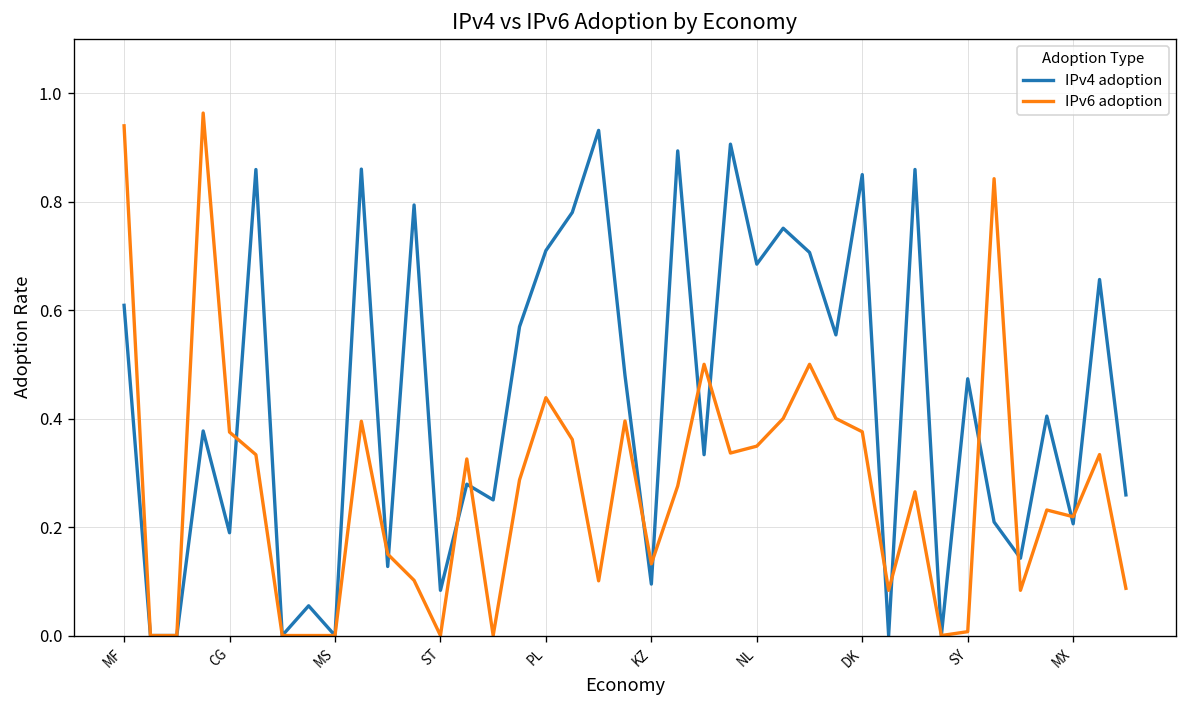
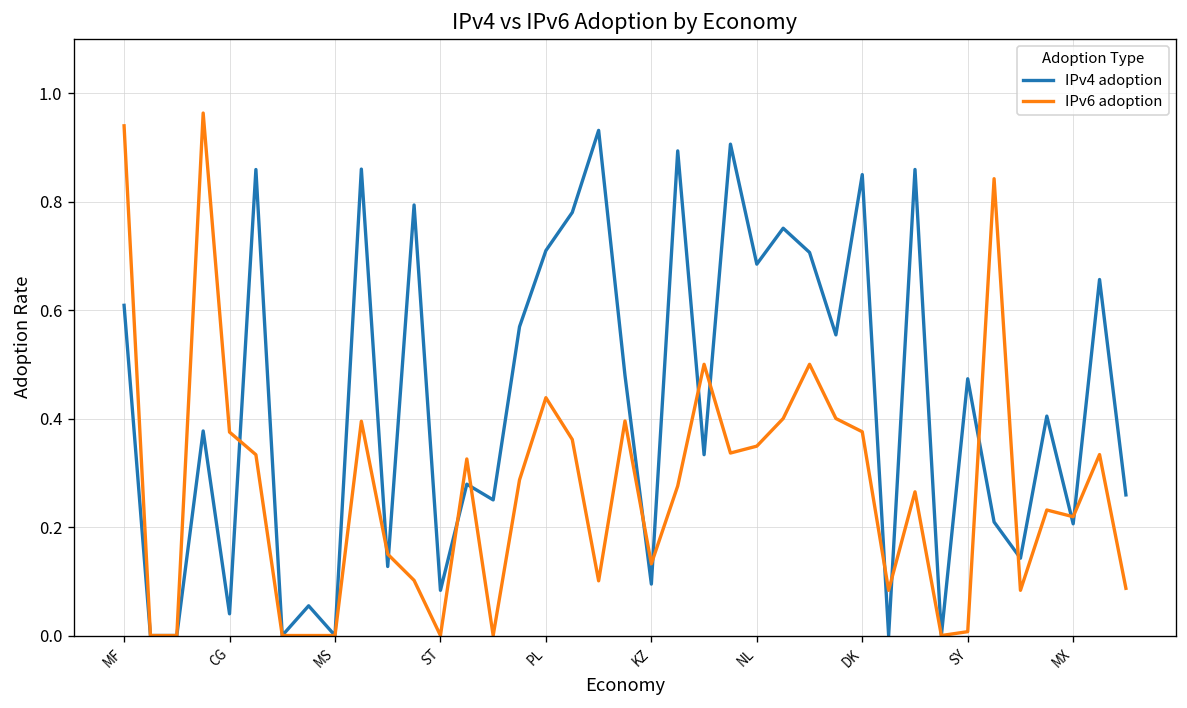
  {
    "IPv4 adoption": {
      "MF": 0.61,
-     "CG": 0.19,
+     "CG": 0.04,
      "ST": 0.08,
      "PL": 0.71,
      "KZ": 0.09,
      "NL": 0.68,
      "DK": 0.85,
      "SY": 0.47,
      "MX": 0.21
    },
    "IPv6 adoption": {
      "MF": 0.94,
      "CG": 0.38,
      "ST": 0.00,
      "PL": 0.44,
      "KZ": 0.13,
      "NL": 0.35,
      "DK": 0.38,
      "SY": 0.01,
      "MX": 0.22
    }
  }
